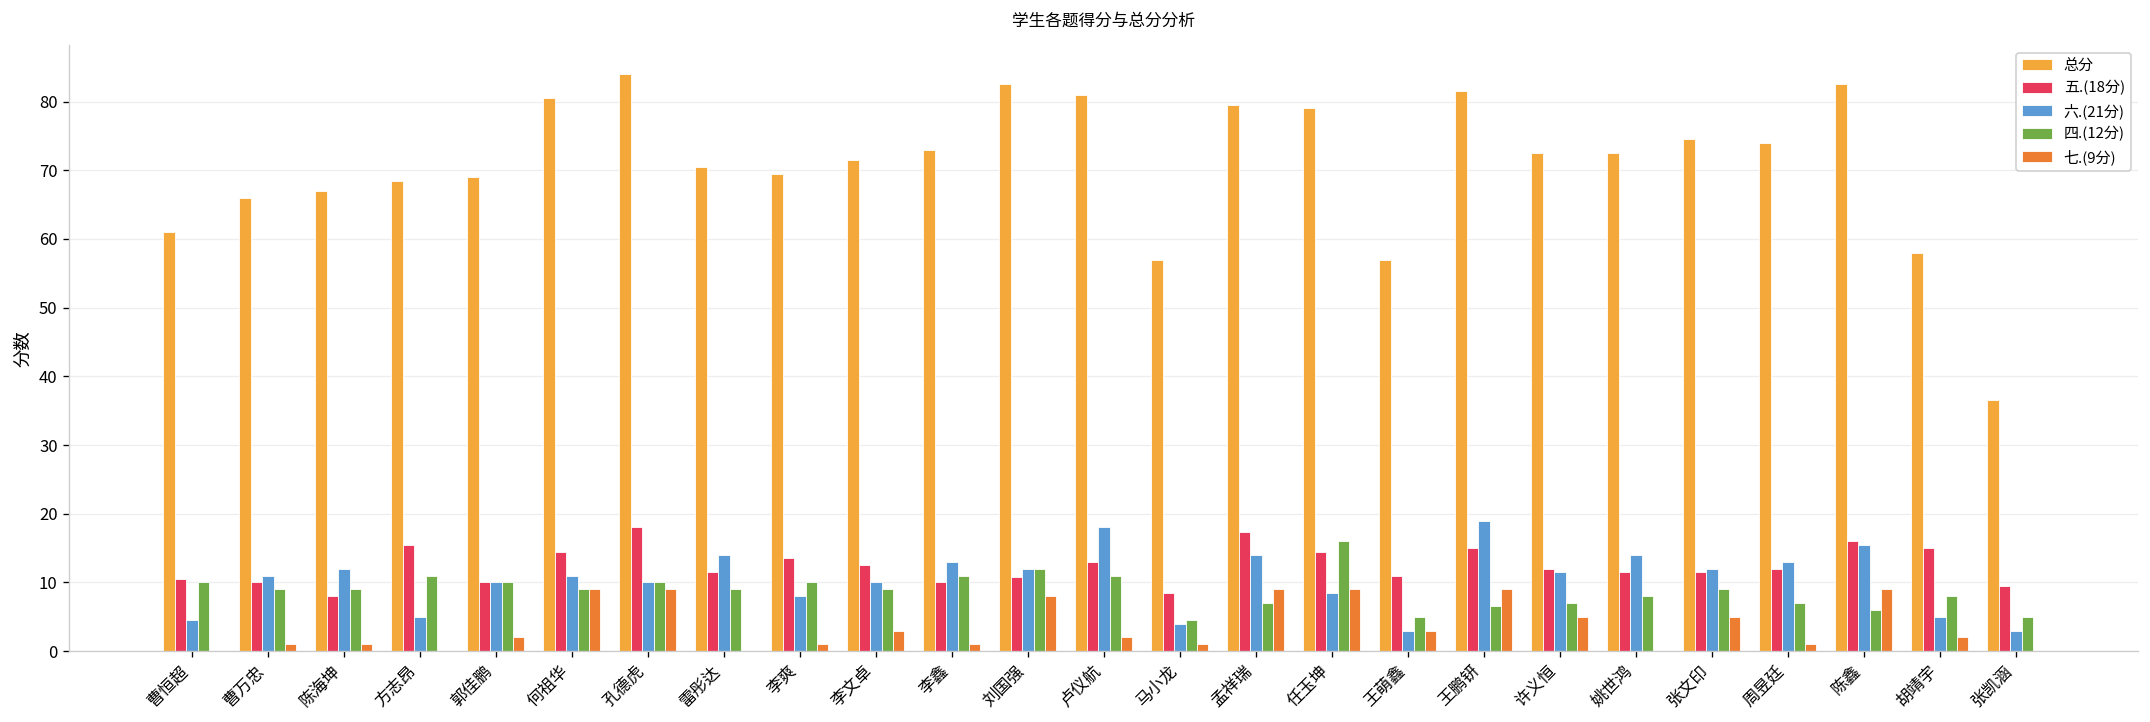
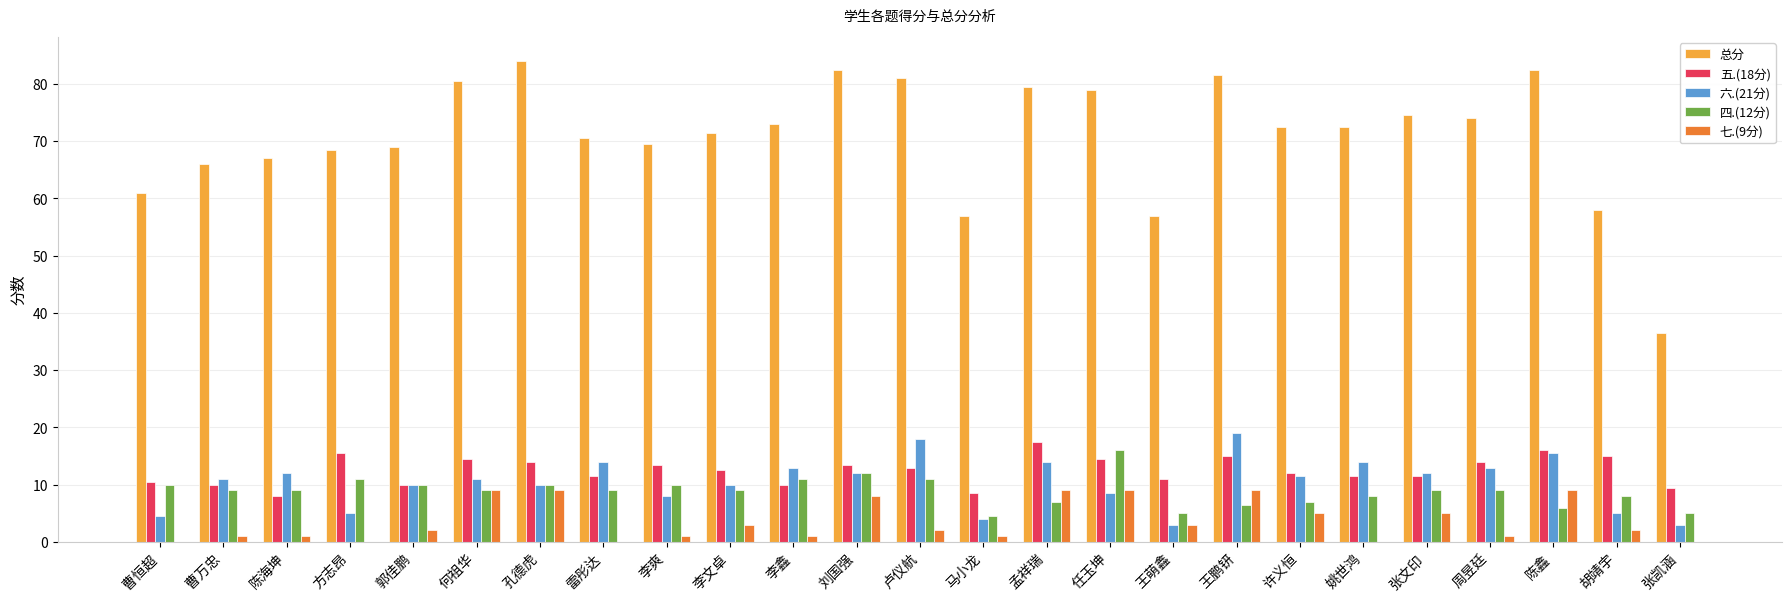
  {
    "五.(18分)": {
      "曹恒超": 11,
      "曹万忠": 10,
      "陈海坤": 8,
      "方志昂": 16,
      "郭佳鹏": 10,
      "何祖华": 15,
-     "孔德虎": 18,
+     "孔德虎": 14,
      "雷彤达": 12,
      "李爽": 14,
      "李文卓": 13,
      "李鑫": 10,
-     "刘国强": 11,
+     "刘国强": 14,
      "卢仪航": 13,
      "马小龙": 9,
      "孟祥瑞": 17,
      "任玉坤": 15,
      "王萌鑫": 11,
      "王鹏钘": 15,
      "许义恒": 12,
      "姚世鸿": 12,
      "张文印": 12,
-     "周昱廷": 12,
+     "周昱廷": 14,
      "陈鑫": 16,
      "胡靖宇": 15,
      "张凯涵": 10
    },
    "六.(21分)": {
      "曹恒超": 5,
      "曹万忠": 11,
      "陈海坤": 12,
      "方志昂": 5,
      "郭佳鹏": 10,
      "何祖华": 11,
      "孔德虎": 10,
      "雷彤达": 14,
      "李爽": 8,
      "李文卓": 10,
      "李鑫": 13,
      "刘国强": 12,
      "卢仪航": 18,
      "马小龙": 4,
      "孟祥瑞": 14,
      "任玉坤": 9,
      "王萌鑫": 3,
      "王鹏钘": 19,
      "许义恒": 12,
      "姚世鸿": 14,
      "张文印": 12,
      "周昱廷": 13,
      "陈鑫": 16,
      "胡靖宇": 5,
      "张凯涵": 3
    },
    "四.(12分)": {
      "曹恒超": 10,
      "曹万忠": 9,
      "陈海坤": 9,
      "方志昂": 11,
      "郭佳鹏": 10,
      "何祖华": 9,
      "孔德虎": 10,
      "雷彤达": 9,
      "李爽": 10,
      "李文卓": 9,
      "李鑫": 11,
      "刘国强": 12,
      "卢仪航": 11,
      "马小龙": 5,
      "孟祥瑞": 7,
      "任玉坤": 16,
      "王萌鑫": 5,
      "王鹏钘": 7,
      "许义恒": 7,
      "姚世鸿": 8,
      "张文印": 9,
-     "周昱廷": 7,
+     "周昱廷": 9,
      "陈鑫": 6,
      "胡靖宇": 8,
      "张凯涵": 5
    }
  }
